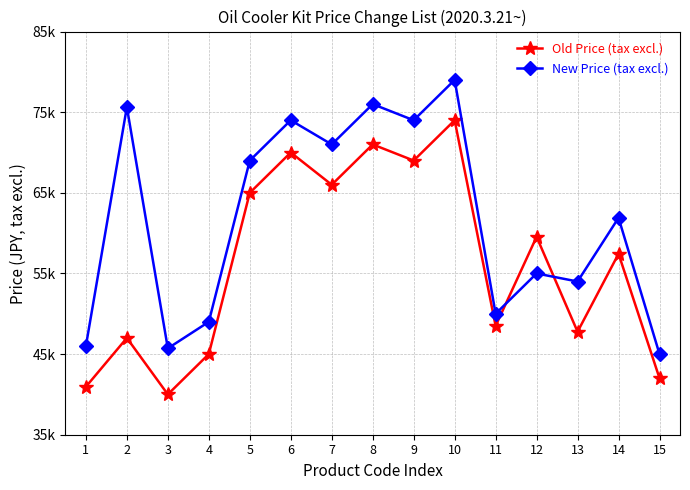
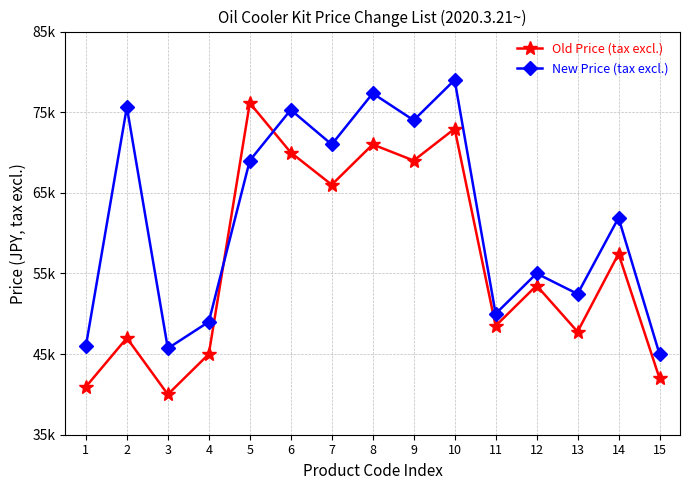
  {
    "Old Price (tax excl.)": {
      "1": 41000,
      "2": 47000,
      "3": 40000,
      "4": 45000,
-     "5": 65000,
+     "5": 76000,
      "6": 70000,
      "7": 66000,
      "8": 71000,
      "9": 69000,
-     "10": 74000,
+     "10": 73000,
      "11": 49000,
-     "12": 60000,
+     "12": 54000,
      "13": 48000,
      "14": 57000,
      "15": 42000
    },
    "New Price (tax excl.)": {
      "1": 46000,
      "2": 76000,
      "3": 46000,
      "4": 49000,
      "5": 69000,
-     "6": 74000,
+     "6": 75000,
      "7": 71000,
-     "8": 76000,
+     "8": 77000,
      "9": 74000,
      "10": 79000,
      "11": 50000,
      "12": 55000,
-     "13": 54000,
+     "13": 52000,
      "14": 62000,
      "15": 45000
    }
  }
